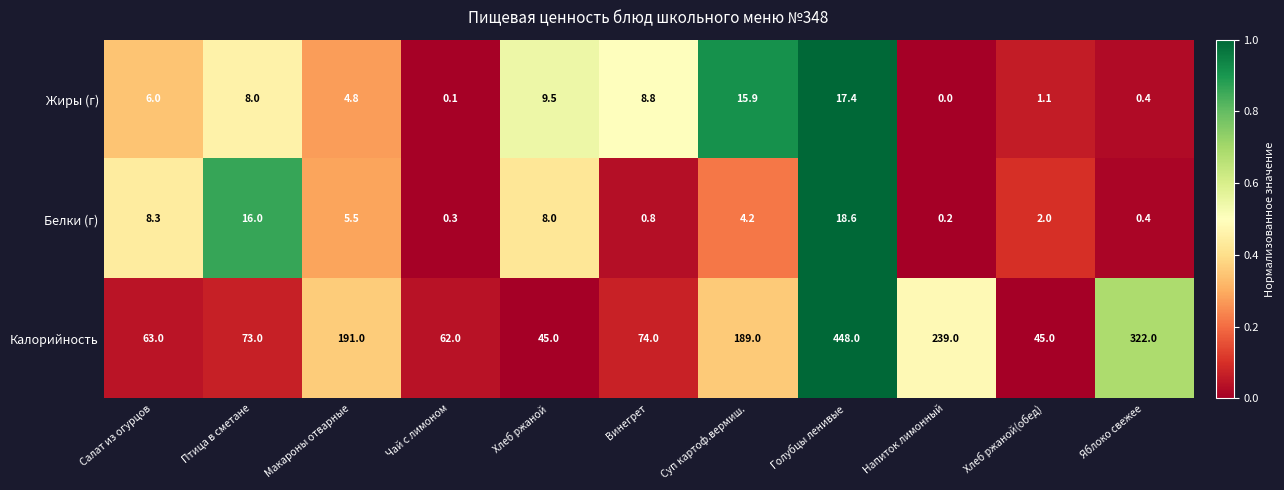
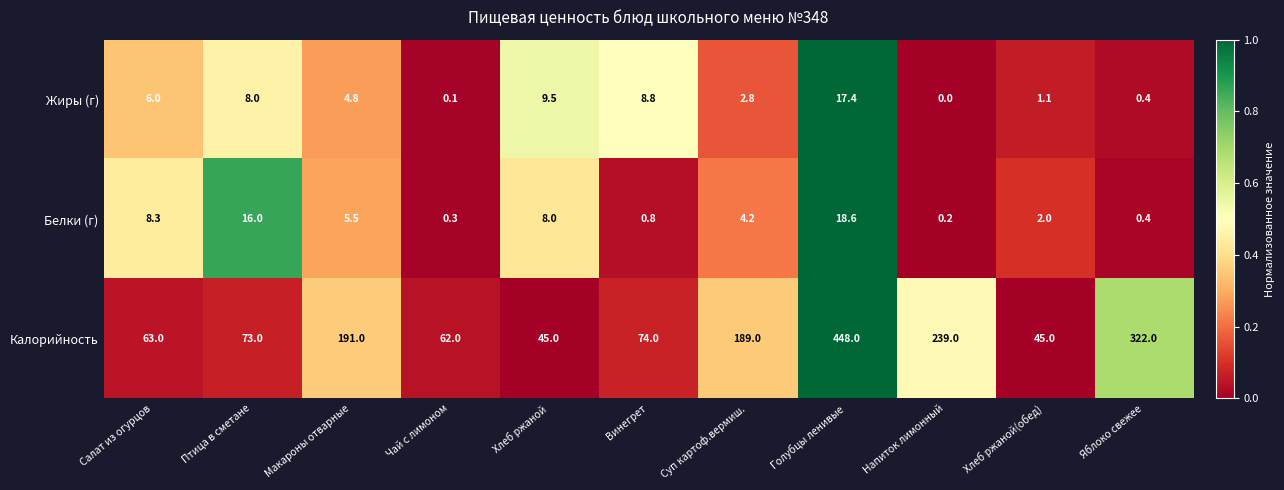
  {
    "Жиры (г)": {
      "Салат из огурцов": 6.0,
      "Птица в сметане": 8.0,
      "Макароны отварные": 4.8,
      "Чай с лимоном": 0.1,
      "Хлеб ржаной": 9.5,
      "Винегрет": 8.8,
-     "Суп картоф.вермиш.": 15.9,
+     "Суп картоф.вермиш.": 2.8,
      "Голубцы ленивые": 17.4,
      "Напиток лимонный": 0.0,
      "Хлеб ржаной(обед)": 1.1,
      "Яблоко свежее": 0.4
    },
    "Белки (г)": {
      "Салат из огурцов": 8.3,
      "Птица в сметане": 16.0,
      "Макароны отварные": 5.5,
      "Чай с лимоном": 0.3,
      "Хлеб ржаной": 8.0,
      "Винегрет": 0.8,
      "Суп картоф.вермиш.": 4.2,
      "Голубцы ленивые": 18.6,
      "Напиток лимонный": 0.2,
      "Хлеб ржаной(обед)": 2.0,
      "Яблоко свежее": 0.4
    },
    "Калорийность": {
      "Салат из огурцов": 63.0,
      "Птица в сметане": 73.0,
      "Макароны отварные": 191.0,
      "Чай с лимоном": 62.0,
      "Хлеб ржаной": 45.0,
      "Винегрет": 74.0,
      "Суп картоф.вермиш.": 189.0,
      "Голубцы ленивые": 448.0,
      "Напиток лимонный": 239.0,
      "Хлеб ржаной(обед)": 45.0,
      "Яблоко свежее": 322.0
    }
  }
